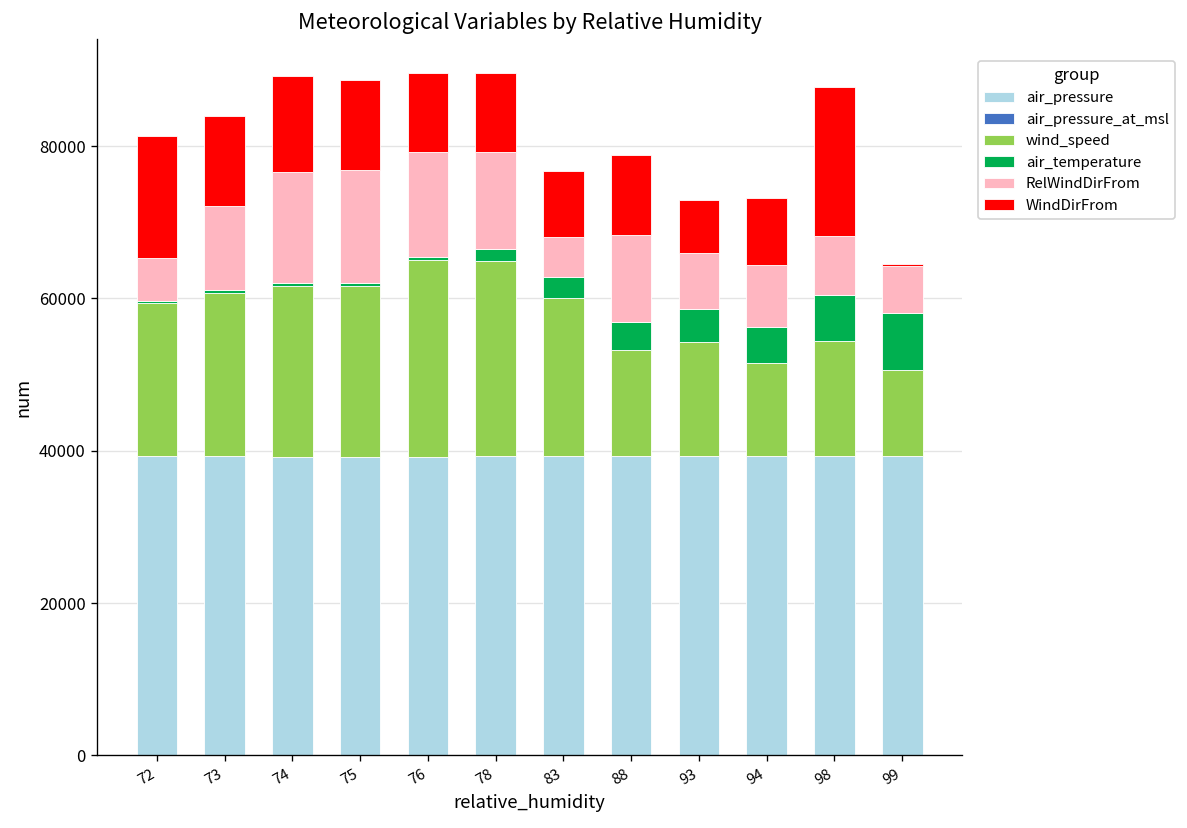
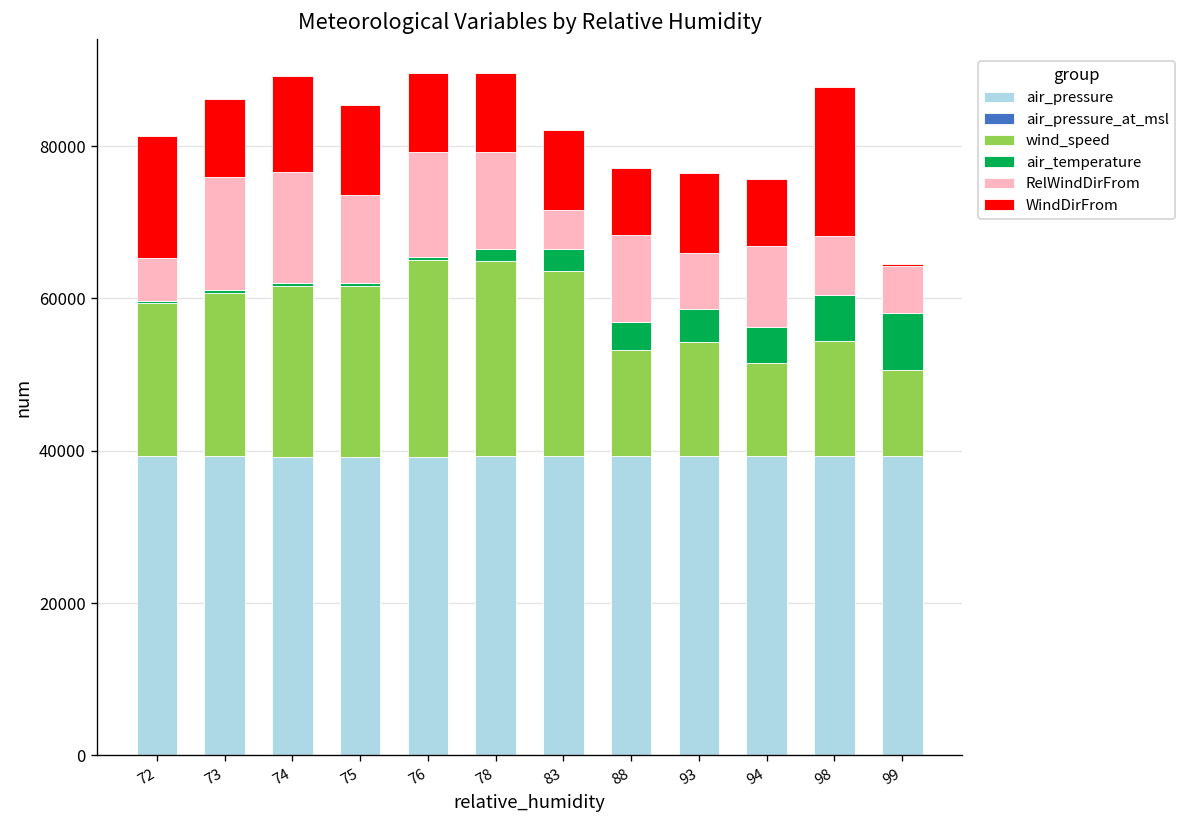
  {
    "wind_speed": {
      "72": 20000,
      "73": 21000,
      "74": 22000,
      "75": 22000,
      "76": 26000,
      "78": 26000,
-     "83": 21000,
+     "83": 24000,
      "88": 14000,
      "93": 15000,
      "94": 12000,
      "98": 15000,
      "99": 11000
    },
    "air_temperature": {
      "73": 0,
      "74": 0,
      "75": 0,
      "76": 0,
      "78": 2000,
      "83": 3000,
      "88": 4000,
      "93": 4000,
      "94": 5000,
      "98": 6000,
      "99": 7000
    },
    "RelWindDirFrom": {
      "72": 6000,
-     "73": 11000,
+     "73": 15000,
      "74": 15000,
-     "75": 15000,
+     "75": 12000,
      "76": 14000,
      "78": 13000,
      "83": 5000,
      "88": 12000,
      "93": 7000,
-     "94": 8000,
+     "94": 11000,
      "98": 8000,
      "99": 6000
    },
    "WindDirFrom": {
      "72": 16000,
-     "73": 12000,
+     "73": 10000,
      "74": 13000,
      "75": 12000,
      "76": 10000,
      "78": 10000,
-     "83": 9000,
-     "88": 10000,
-     "93": 7000,
+     "83": 10000,
+     "88": 9000,
+     "93": 11000,
      "94": 9000,
      "98": 20000
    }
  }
